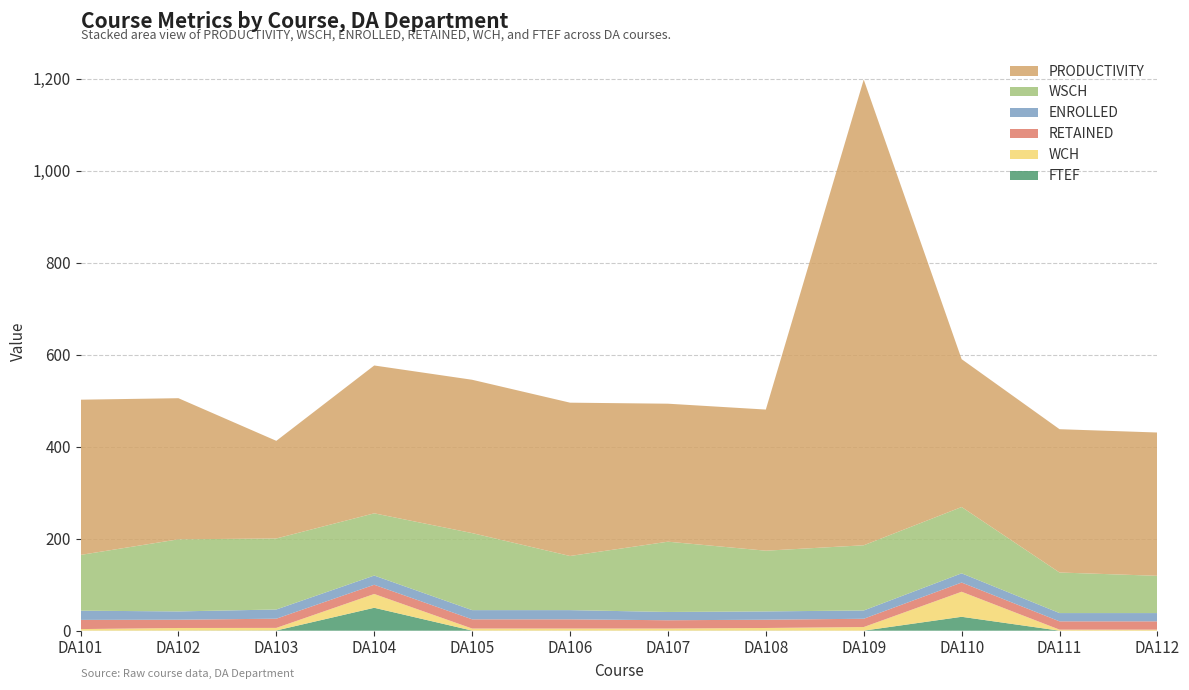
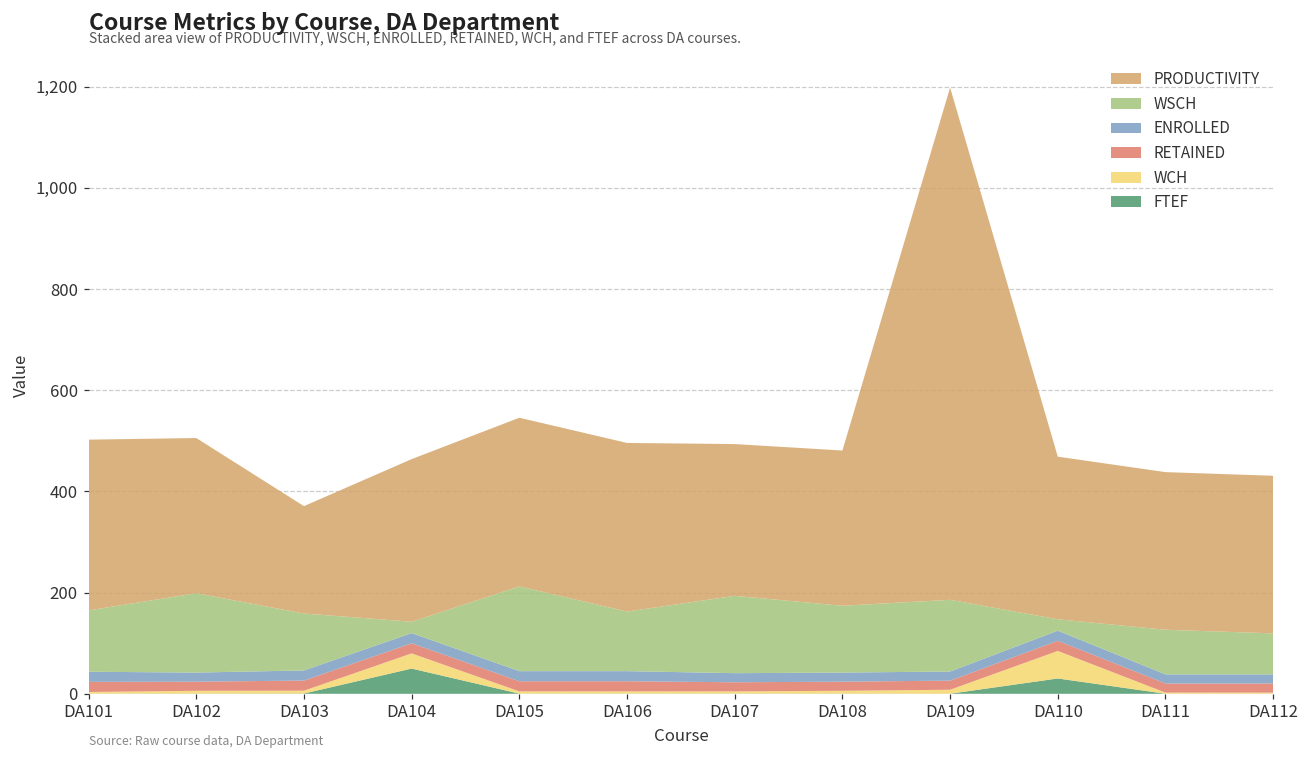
  {
    "FTEF": {
      "DA104": 50,
      "DA110": 30
    },
    "WCH": {
      "DA102": 10,
      "DA103": 10,
      "DA104": 30,
      "DA108": 10,
      "DA109": 10,
      "DA110": 50
    },
    "ENROLLED": {
      "DA101": 20,
      "DA102": 20,
      "DA103": 20,
      "DA104": 20,
      "DA105": 20,
      "DA106": 20,
      "DA107": 20,
      "DA108": 20,
      "DA109": 20,
      "DA110": 20,
      "DA111": 20,
      "DA112": 20
    },
    "WSCH": {
      "DA101": 120,
      "DA102": 160,
-     "DA103": 150,
-     "DA104": 140,
+     "DA103": 110,
+     "DA104": 20,
      "DA105": 170,
      "DA106": 120,
      "DA107": 150,
      "DA108": 130,
      "DA109": 140,
-     "DA110": 140,
+     "DA110": 20,
      "DA111": 90,
      "DA112": 80
    }
  }
